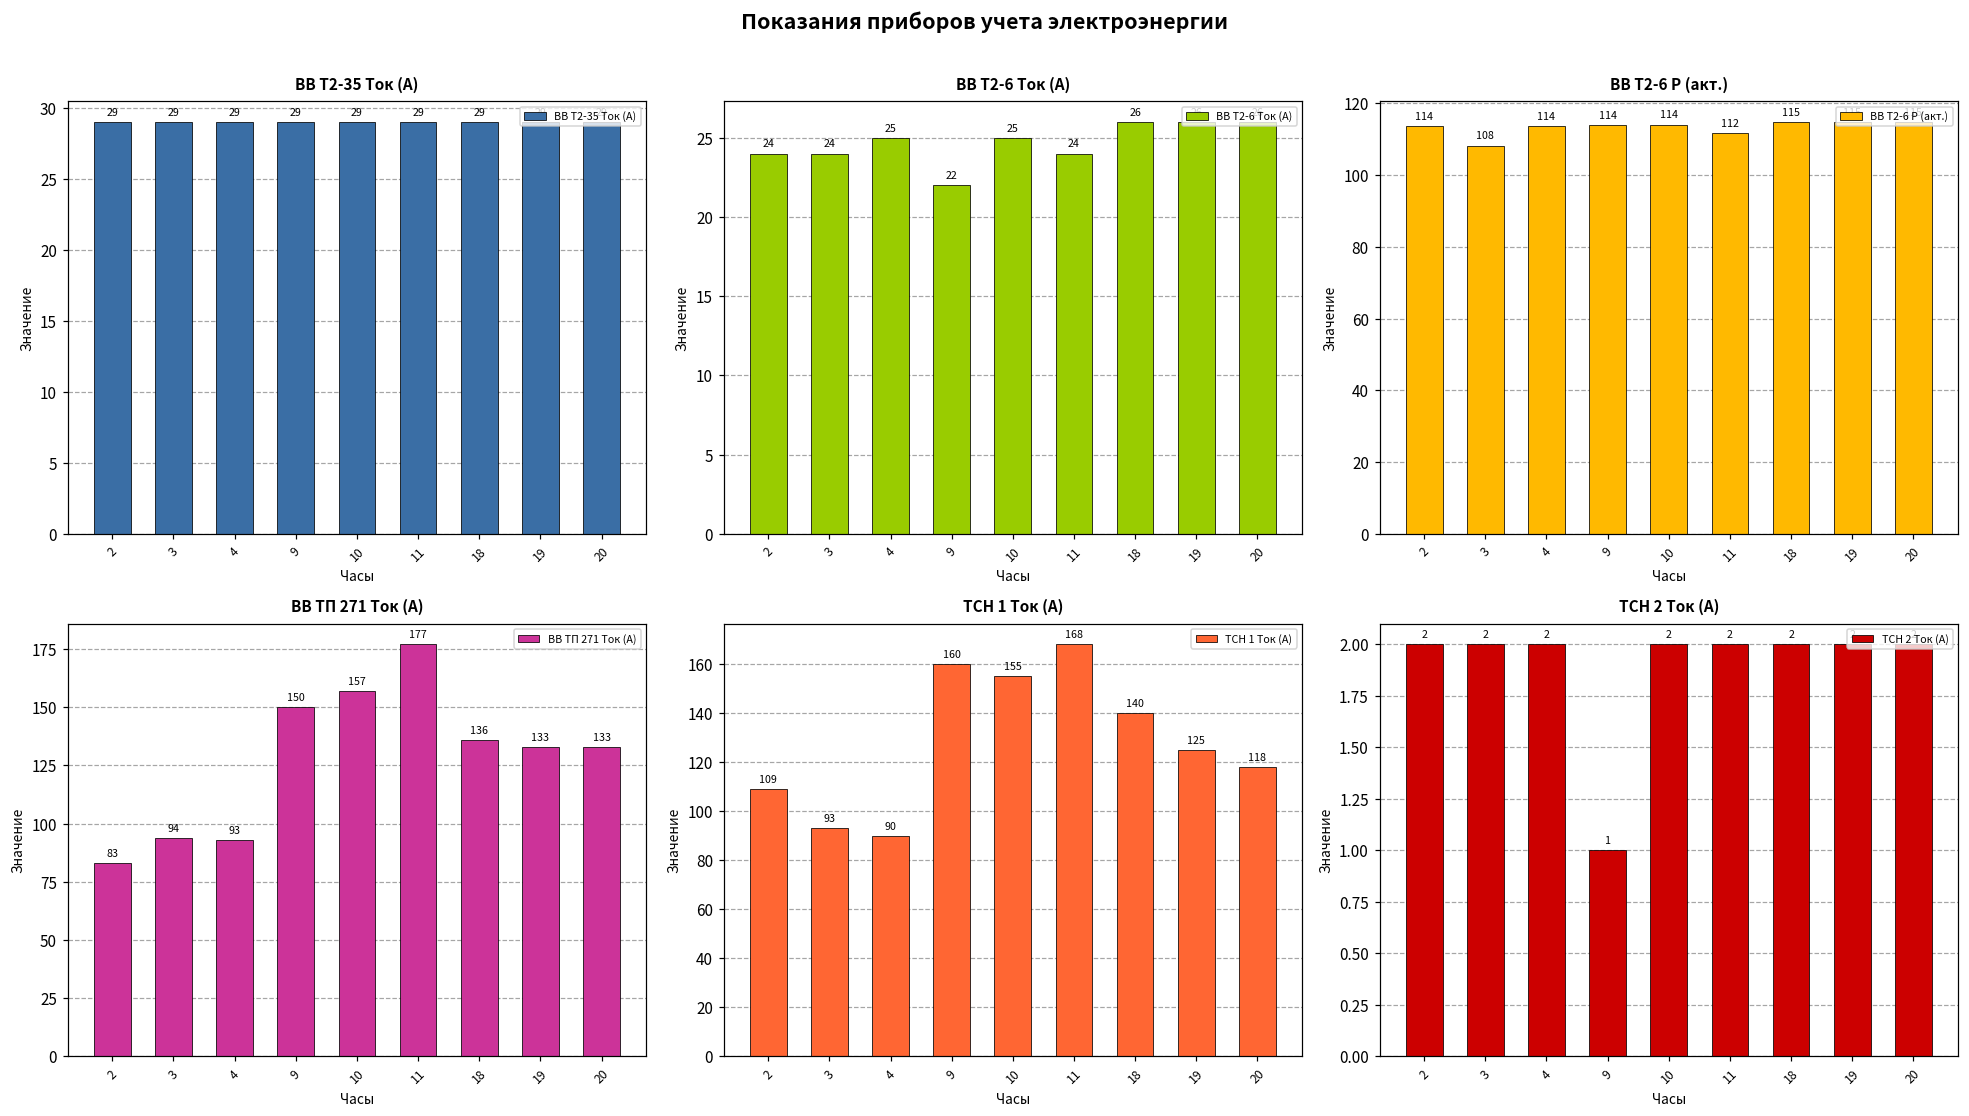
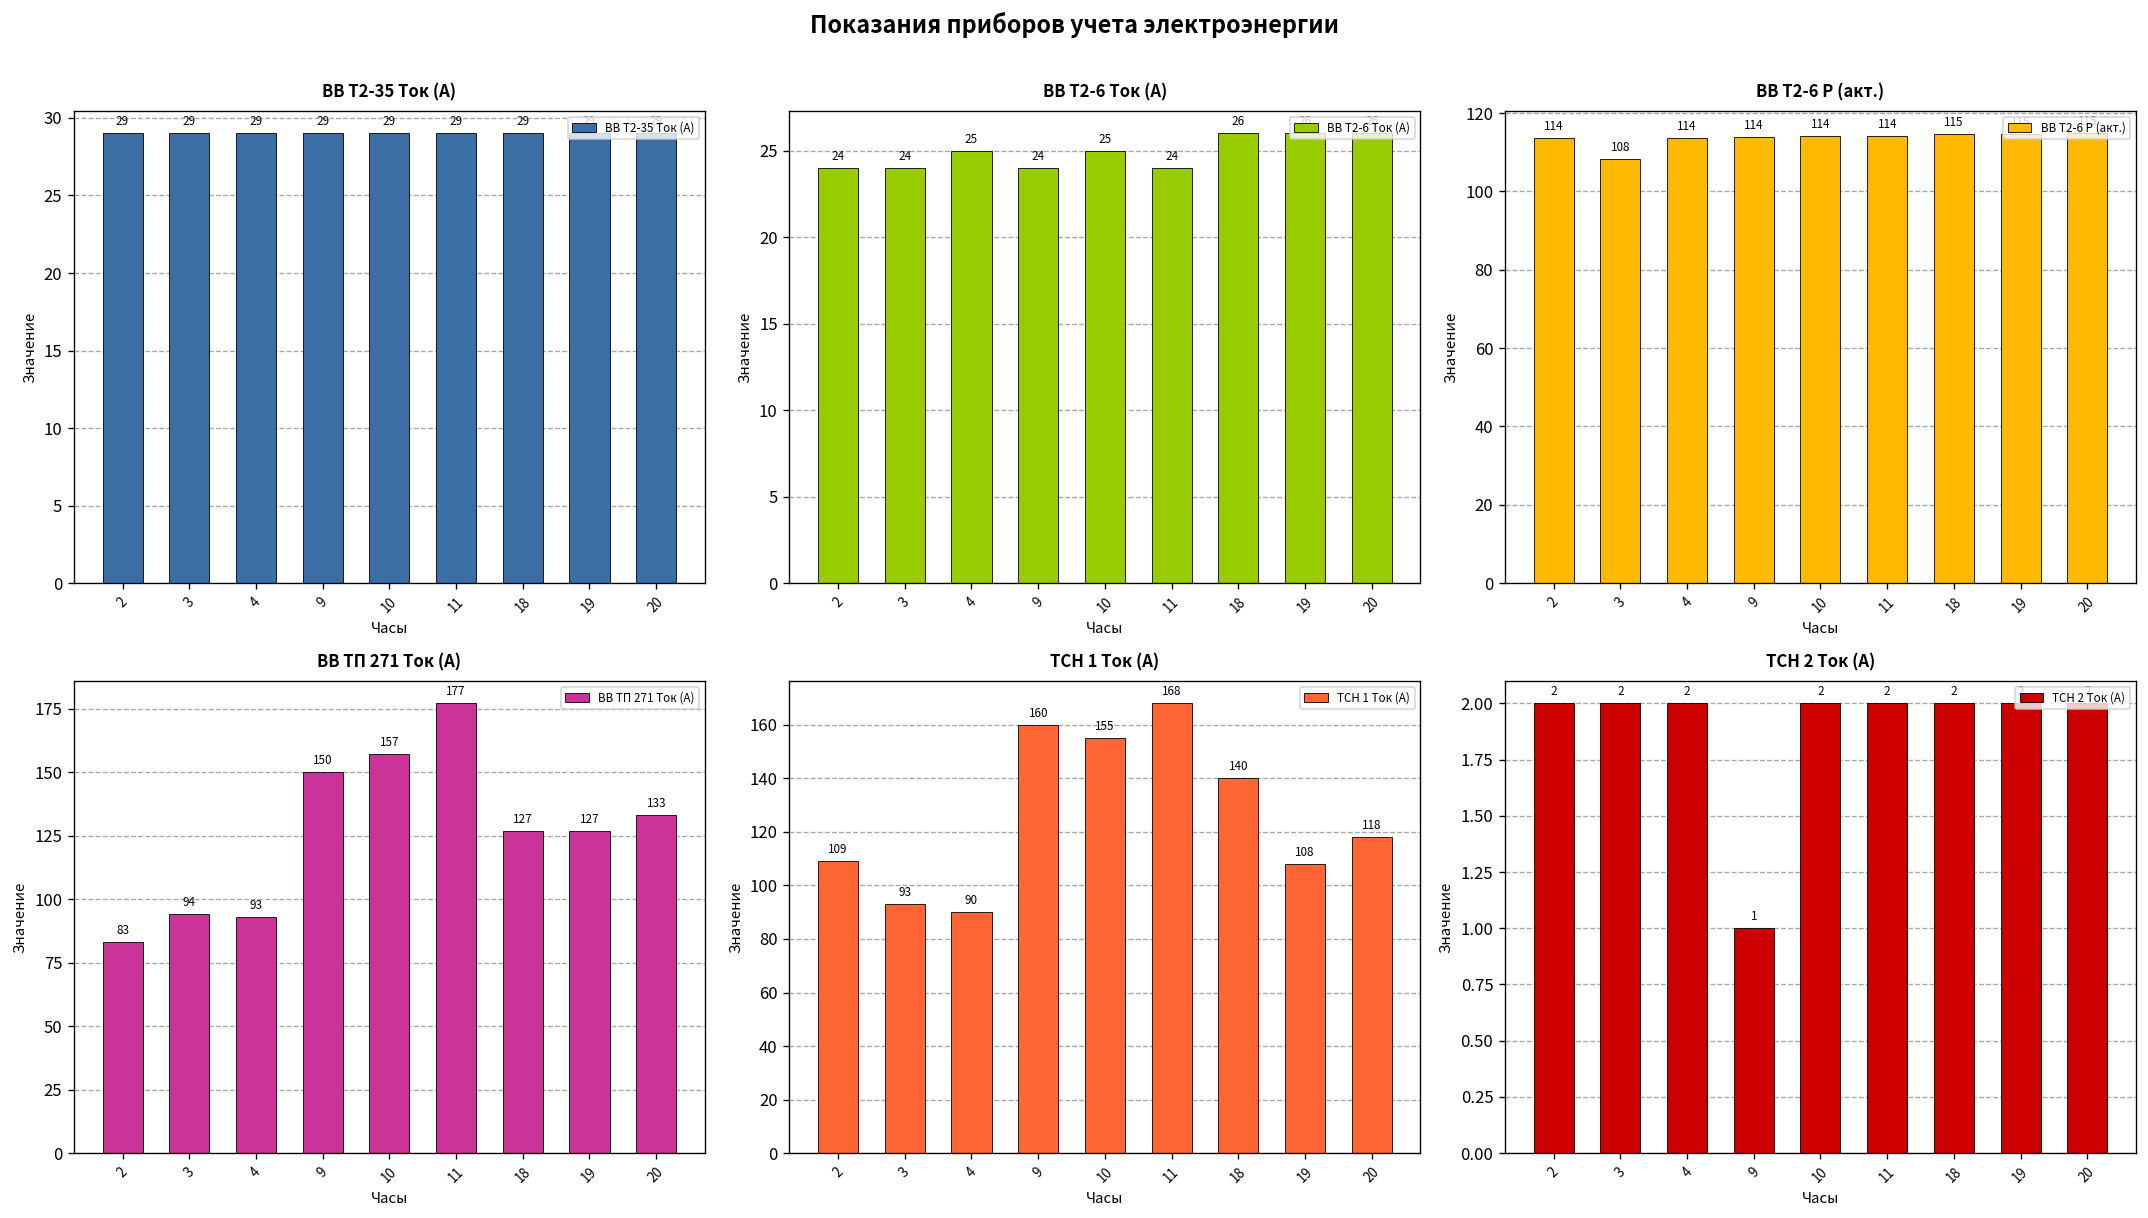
  {
    "ВВ Т2-35 Ток (А)": {
      "2": 29,
      "3": 29,
      "4": 29,
      "9": 29,
      "10": 29,
      "11": 29,
      "18": 29
    },
    "ВВ Т2-6 Ток (А)": {
      "2": 24,
      "3": 24,
      "4": 25,
-     "9": 22,
+     "9": 24,
      "10": 25,
      "11": 24,
      "18": 26
    },
    "ВВ Т2-6 Р (акт.)": {
      "2": 114,
      "3": 108,
      "4": 114,
      "9": 114,
      "10": 114,
-     "11": 112,
+     "11": 114,
      "18": 115
    },
    "ВВ ТП 271 Ток (А)": {
      "2": 83,
      "3": 94,
      "4": 93,
      "9": 150,
      "10": 157,
      "11": 177,
-     "18": 136,
-     "19": 133,
+     "18": 127,
+     "19": 127,
      "20": 133
    },
    "ТСН 1 Ток (А)": {
      "2": 109,
      "3": 93,
      "4": 90,
      "9": 160,
      "10": 155,
      "11": 168,
      "18": 140,
-     "19": 125,
+     "19": 108,
      "20": 118
    },
    "ТСН 2 Ток (А)": {
      "2": 2,
      "3": 2,
      "4": 2,
      "9": 1,
      "10": 2,
      "11": 2,
      "18": 2
    }
  }
